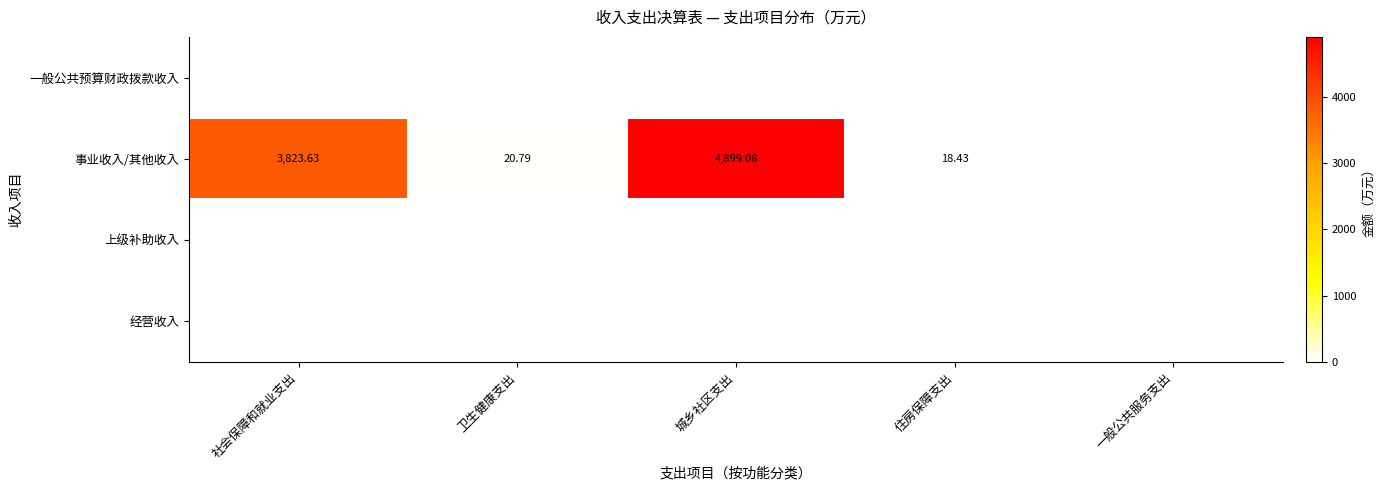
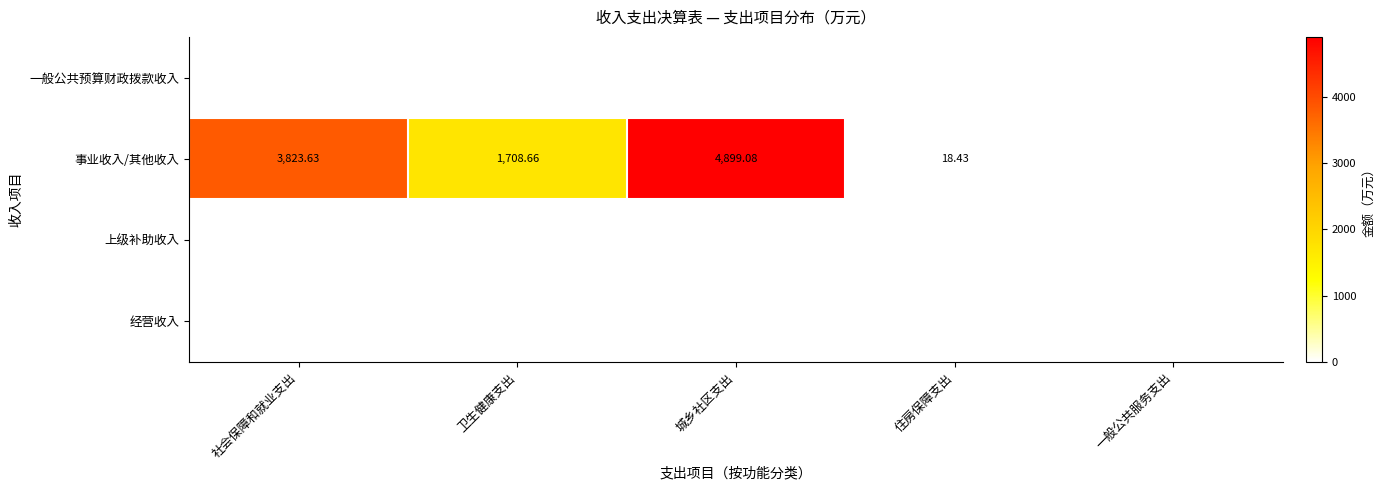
  {
    "事业收入/其他收入": {
      "社会保障和就业支出": "3,823.63",
-     "卫生健康支出": "20.79",
+     "卫生健康支出": "1,708.66",
      "城乡社区支出": "4,899.08",
      "住房保障支出": "18.43"
    }
  }
